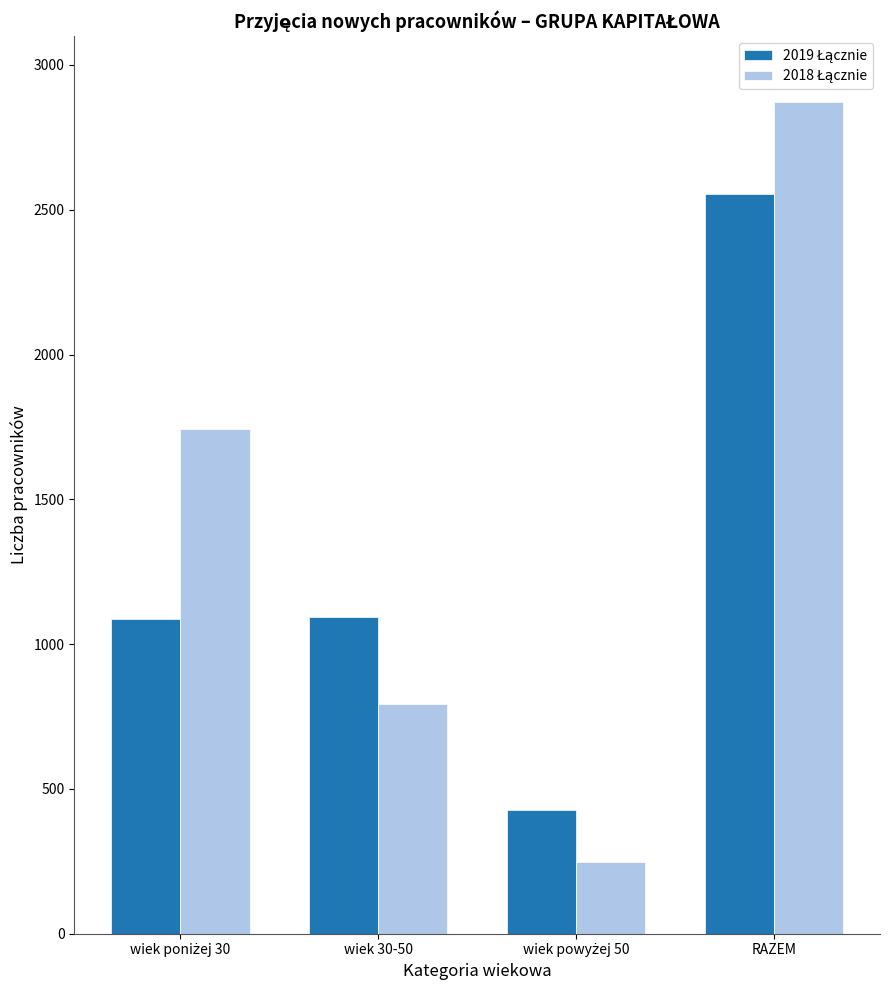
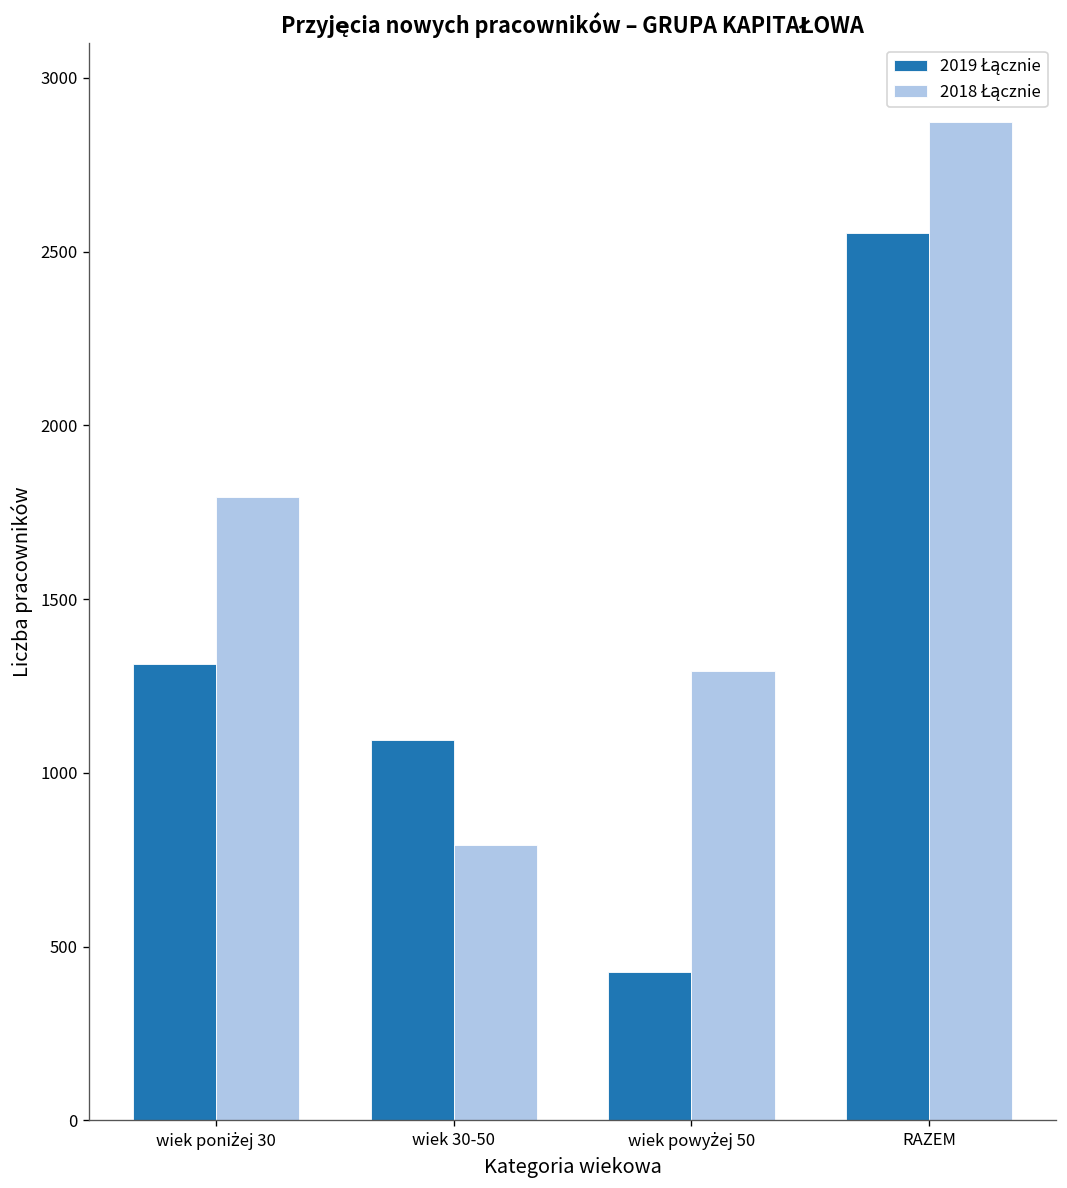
  {
    "2019 Łącznie": {
-     "wiek poniżej 30": 1090,
+     "wiek poniżej 30": 1310,
      "wiek 30-50": 1090,
      "wiek powyżej 50": 430,
      "RAZEM": 2560
    },
    "2018 Łącznie": {
-     "wiek poniżej 30": 1740,
+     "wiek poniżej 30": 1800,
      "wiek 30-50": 790,
-     "wiek powyżej 50": 250,
+     "wiek powyżej 50": 1290,
      "RAZEM": 2870
    }
  }
